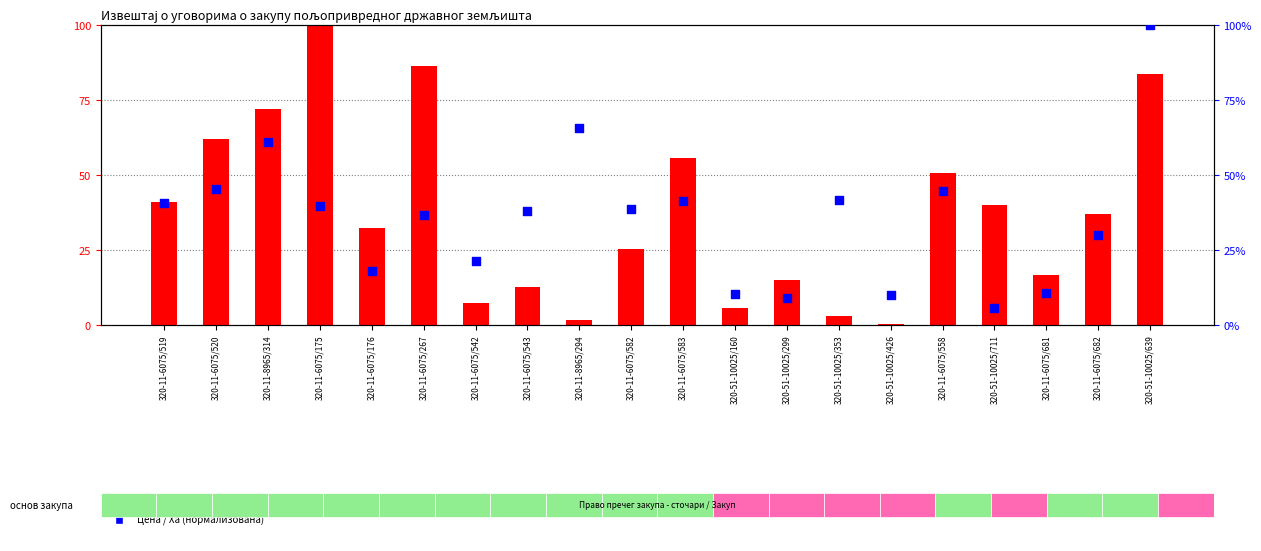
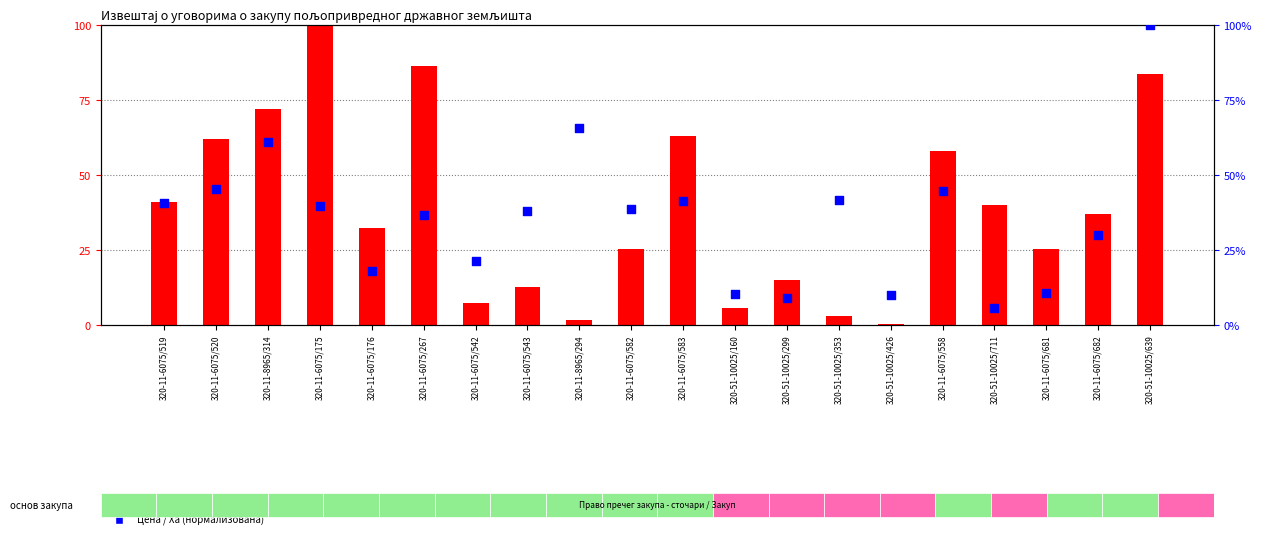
  {
    "Укупан износ (нормализован)": {
      "320-11-6075/519": 41,
      "320-11-6075/520": 62,
      "320-11-8965/314": 72,
      "320-11-6075/175": 100,
      "320-11-6075/176": 32,
      "320-11-6075/267": 86,
      "320-11-6075/542": 7,
      "320-11-6075/543": 13,
      "320-11-8965/294": 2,
      "320-11-6075/582": 25,
-     "320-11-6075/583": 56,
+     "320-11-6075/583": 63,
      "320-51-10025/160": 6,
      "320-51-10025/299": 15,
      "320-51-10025/353": 3,
-     "320-11-6075/558": 51,
+     "320-11-6075/558": 58,
      "320-51-10025/711": 40,
-     "320-11-6075/681": 17,
+     "320-11-6075/681": 25,
      "320-11-6075/682": 37,
      "320-51-10025/639": 84
    }
  }
